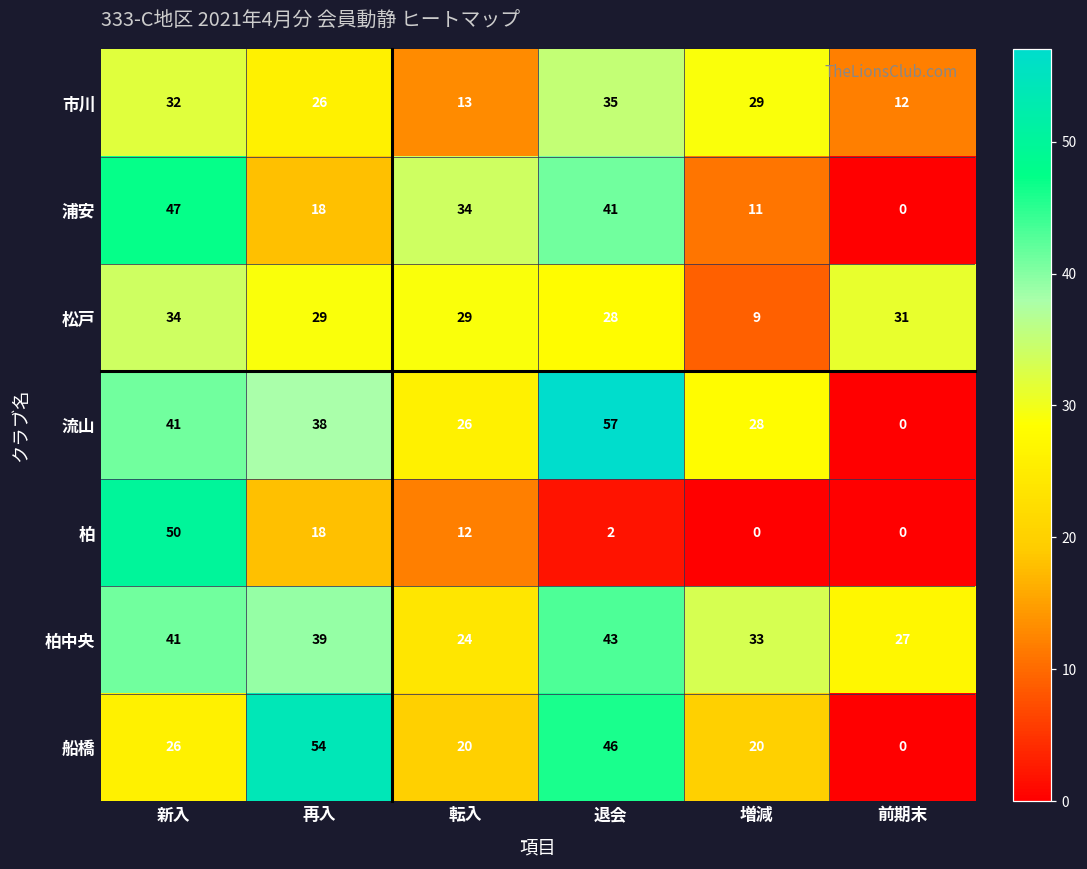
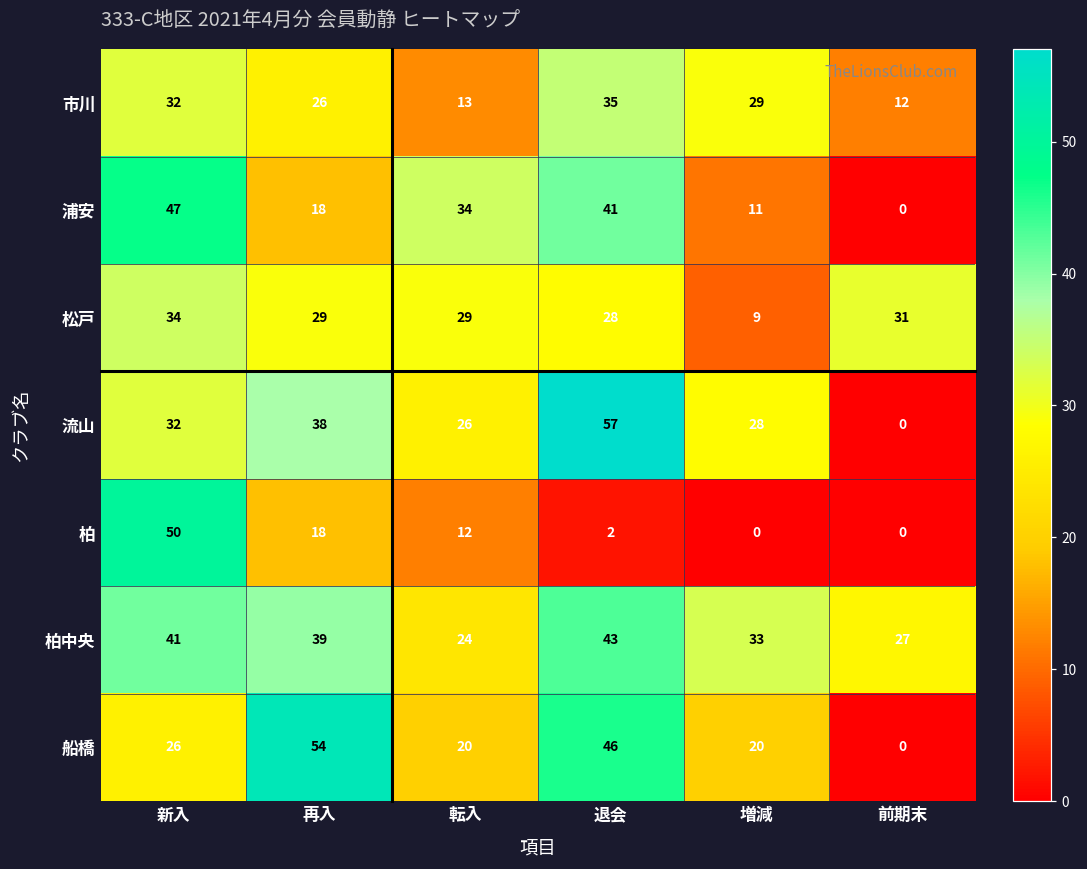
  {
    "市川": {
      "新入": 32,
      "再入": 26,
      "転入": 13,
      "退会": 35,
      "増減": 29
    },
    "浦安": {
      "新入": 47,
      "再入": 18,
      "転入": 34,
      "退会": 41,
      "増減": 11,
      "前期末": 0
    },
    "松戸": {
      "新入": 34,
      "再入": 29,
      "転入": 29,
      "退会": 28,
      "増減": 9,
      "前期末": 31
    },
    "流山": {
-     "新入": 41,
+     "新入": 32,
      "再入": 38,
      "転入": 26,
      "退会": 57,
      "増減": 28,
      "前期末": 0
    },
    "柏": {
      "新入": 50,
      "再入": 18,
      "転入": 12,
      "退会": 2,
      "増減": 0,
      "前期末": 0
    },
    "柏中央": {
      "新入": 41,
      "再入": 39,
      "転入": 24,
      "退会": 43,
      "増減": 33,
      "前期末": 27
    },
    "船橋": {
      "新入": 26,
      "再入": 54,
      "転入": 20,
      "退会": 46,
      "増減": 20,
      "前期末": 0
    }
  }
